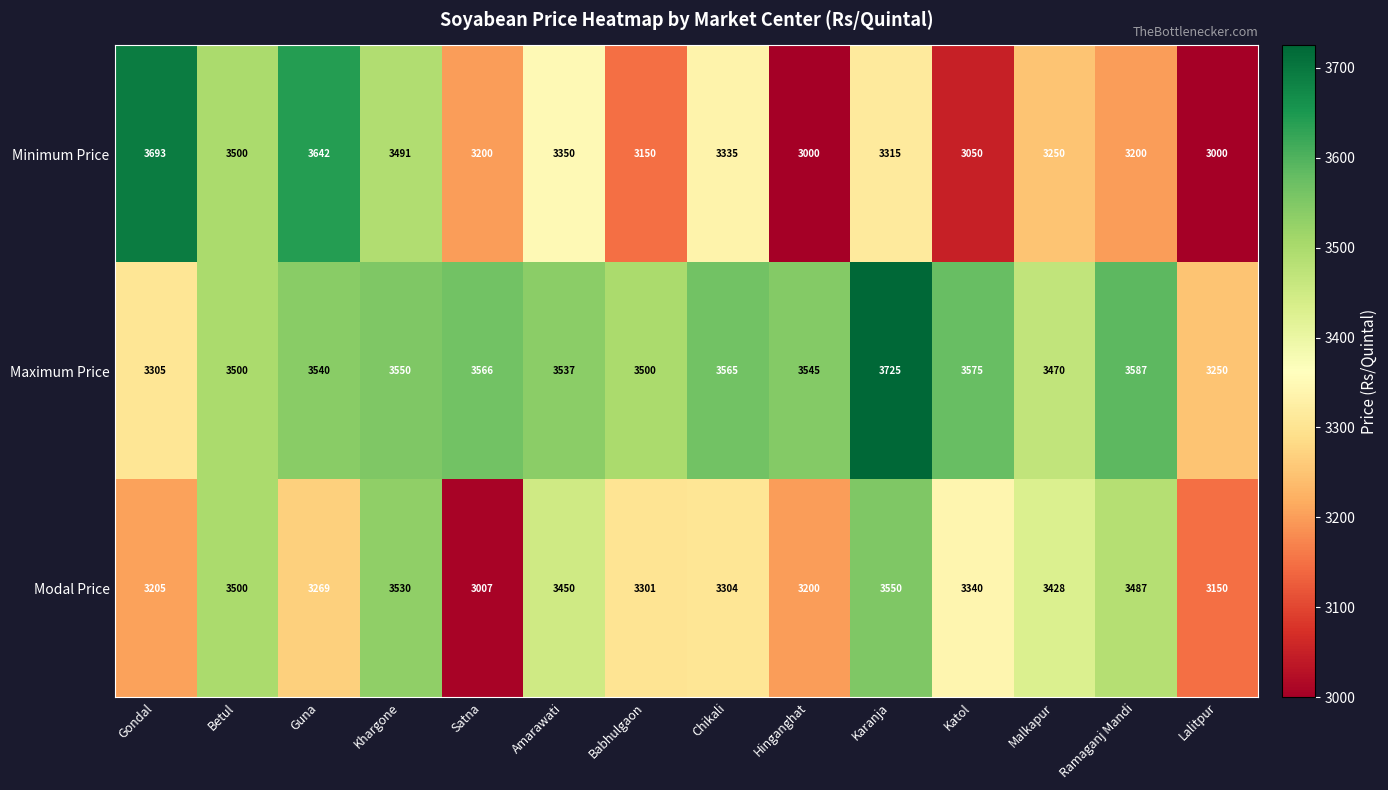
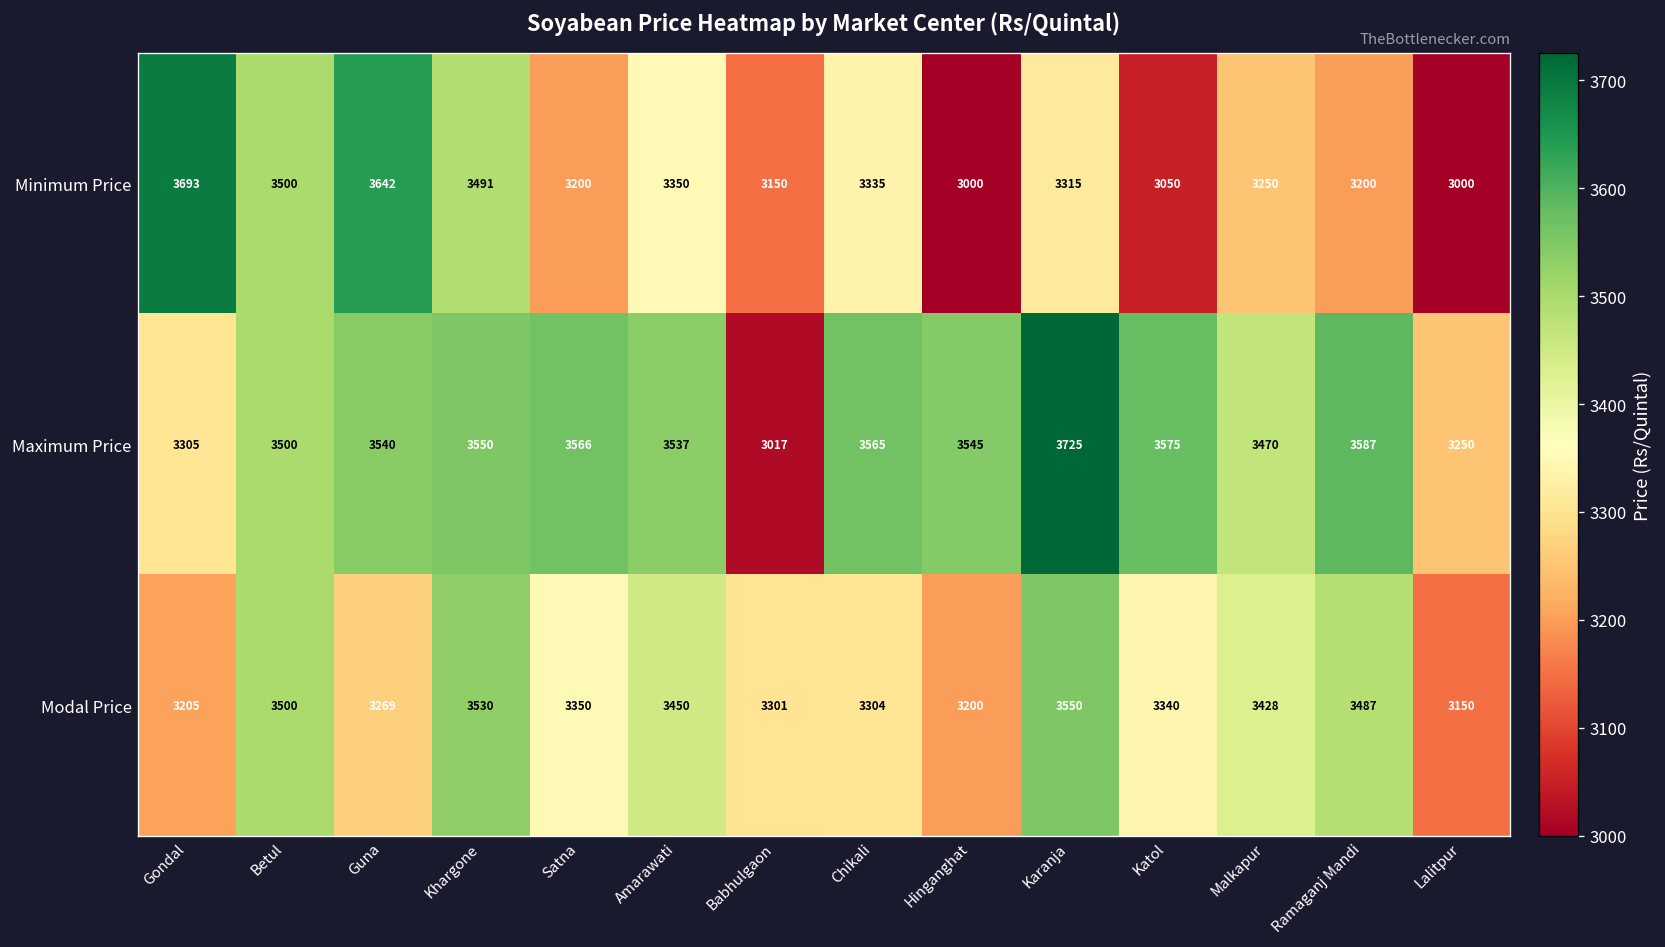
  {
    "Minimum Price": {
      "Gondal": 3693,
      "Betul": 3500,
      "Guna": 3642,
      "Khargone": 3491,
      "Satna": 3200,
      "Amarawati": 3350,
      "Babhulgaon": 3150,
      "Chikali": 3335,
      "Hinganghat": 3000,
      "Karanja": 3315,
      "Katol": 3050,
      "Malkapur": 3250,
      "Ramaganj Mandi": 3200,
      "Lalitpur": 3000
    },
    "Maximum Price": {
      "Gondal": 3305,
      "Betul": 3500,
      "Guna": 3540,
      "Khargone": 3550,
      "Satna": 3566,
      "Amarawati": 3537,
-     "Babhulgaon": 3500,
+     "Babhulgaon": 3017,
      "Chikali": 3565,
      "Hinganghat": 3545,
      "Karanja": 3725,
      "Katol": 3575,
      "Malkapur": 3470,
      "Ramaganj Mandi": 3587,
      "Lalitpur": 3250
    },
    "Modal Price": {
      "Gondal": 3205,
      "Betul": 3500,
      "Guna": 3269,
      "Khargone": 3530,
-     "Satna": 3007,
+     "Satna": 3350,
      "Amarawati": 3450,
      "Babhulgaon": 3301,
      "Chikali": 3304,
      "Hinganghat": 3200,
      "Karanja": 3550,
      "Katol": 3340,
      "Malkapur": 3428,
      "Ramaganj Mandi": 3487,
      "Lalitpur": 3150
    }
  }
